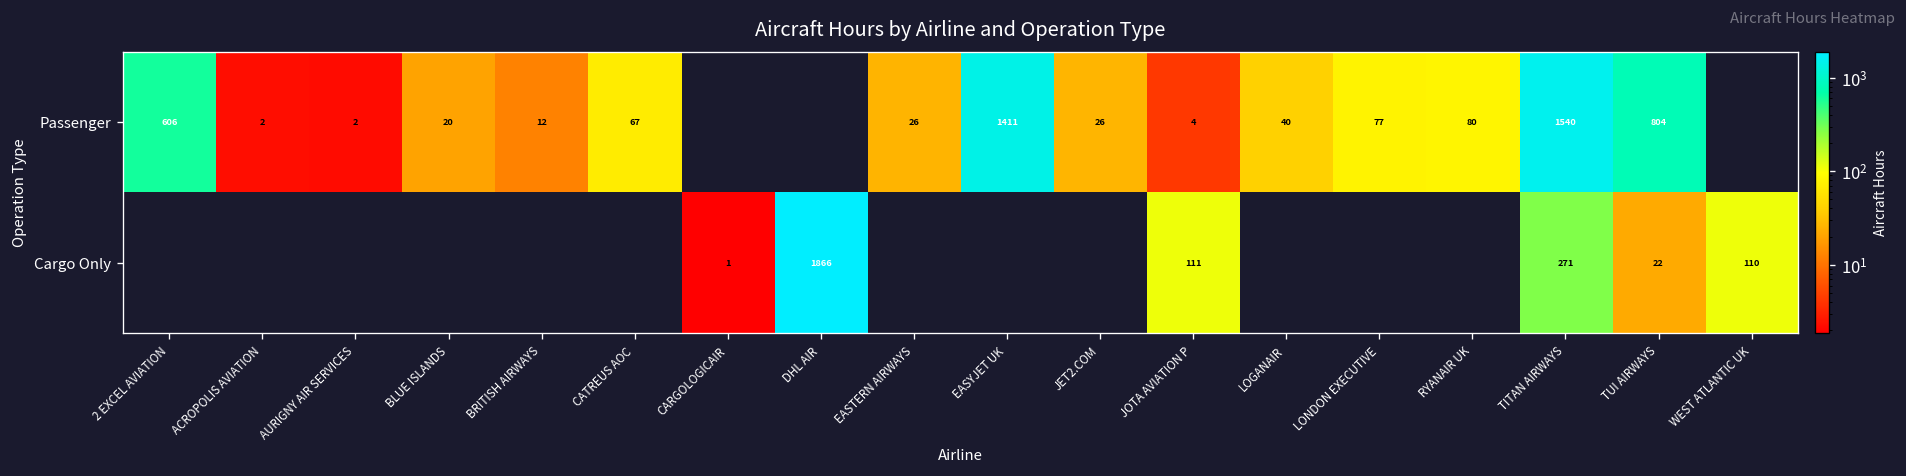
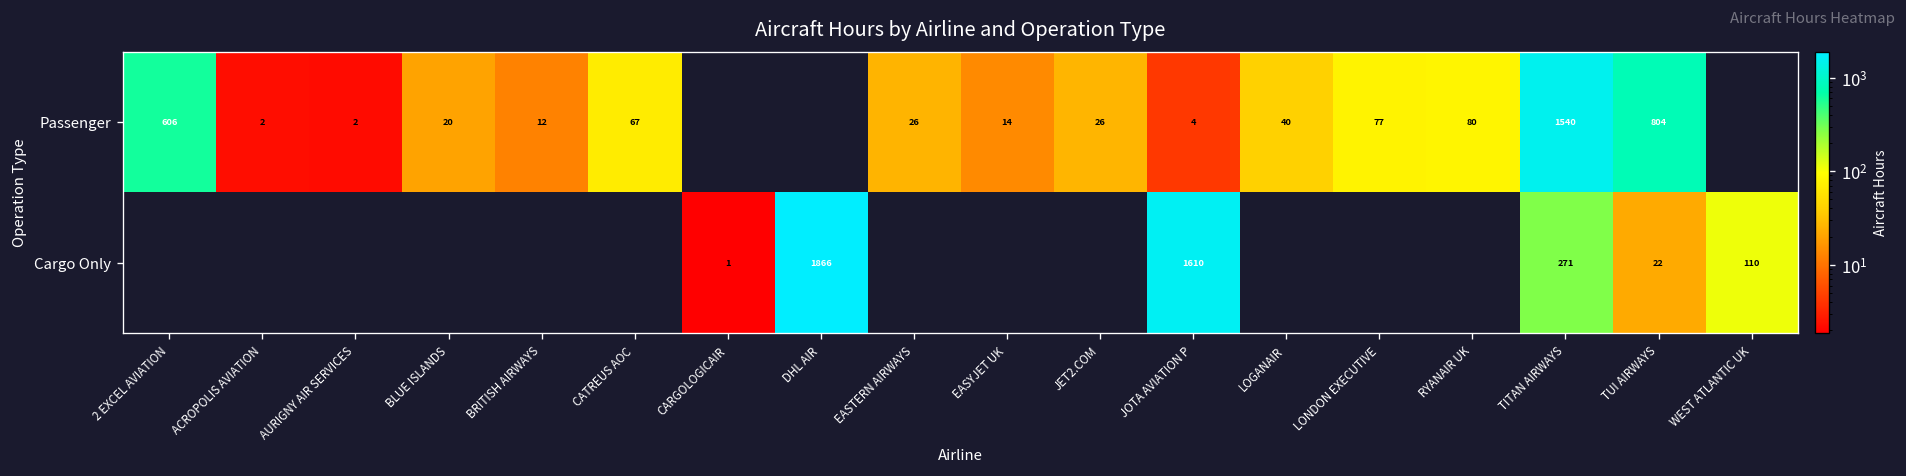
  {
    "Passenger": {
      "2 EXCEL AVIATION": 606,
      "ACROPOLIS AVIATION": 2,
      "AURIGNY AIR SERVICES": 2,
      "BLUE ISLANDS": 20,
      "BRITISH AIRWAYS": 12,
      "CATREUS AOC": 67,
      "EASTERN AIRWAYS": 26,
-     "EASYJET UK": 1411,
+     "EASYJET UK": 14,
      "JET2.COM": 26,
      "JOTA AVIATION P": 4,
      "LOGANAIR": 40,
      "LONDON EXECUTIVE": 77,
      "RYANAIR UK": 80,
      "TITAN AIRWAYS": 1540,
      "TUI AIRWAYS": 804
    },
    "Cargo Only": {
      "CARGOLOGICAIR": 1,
      "DHL AIR": 1866,
-     "JOTA AVIATION P": 111,
+     "JOTA AVIATION P": 1610,
      "TITAN AIRWAYS": 271,
      "TUI AIRWAYS": 22,
      "WEST ATLANTIC UK": 110
    }
  }
